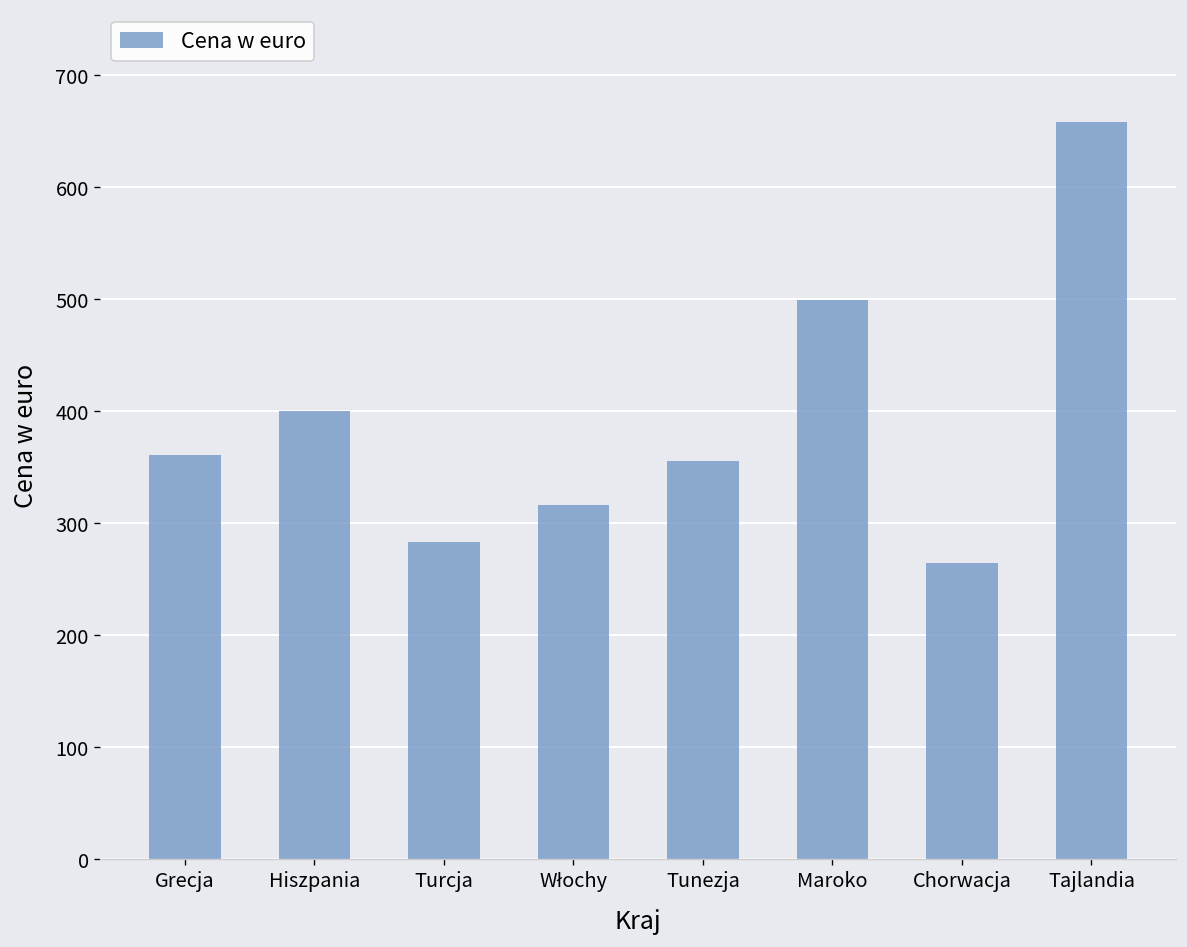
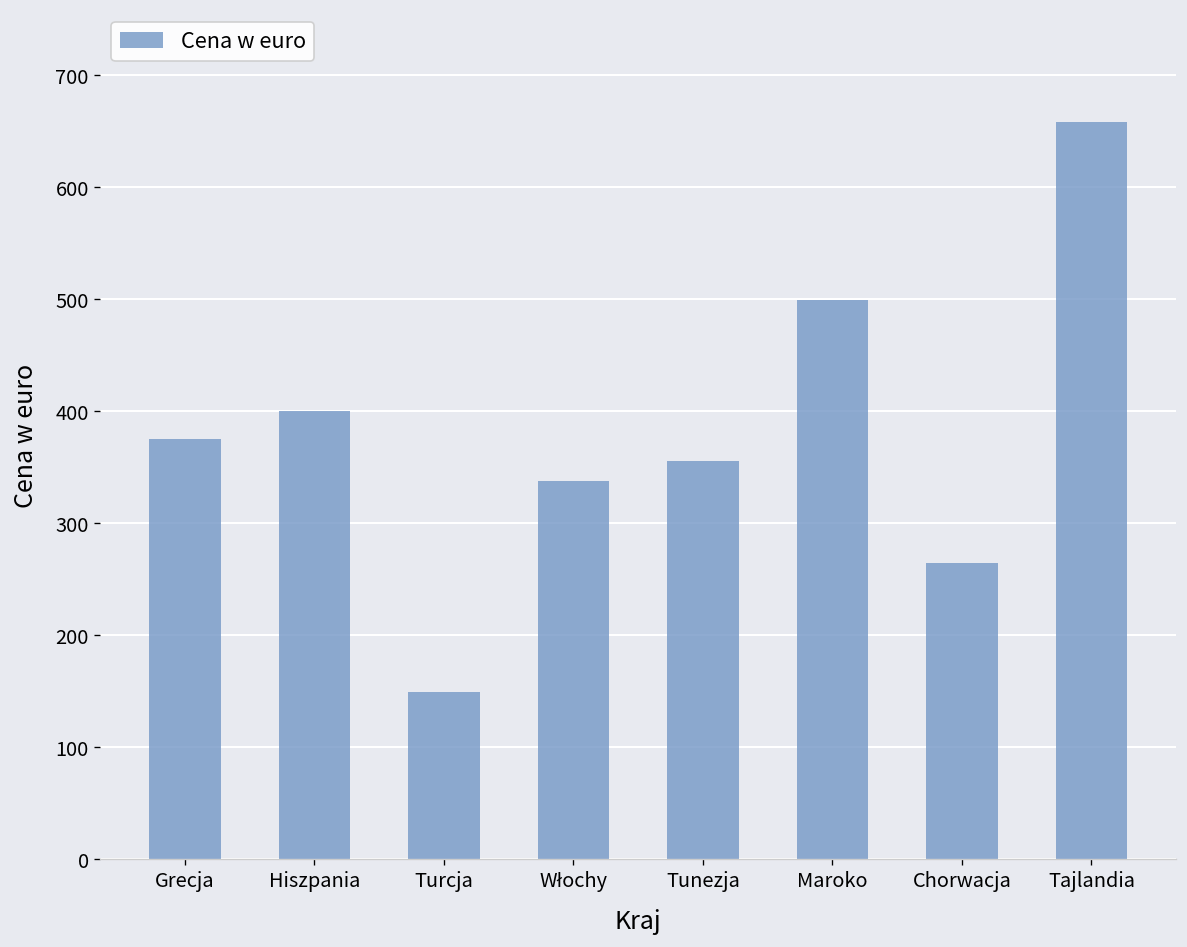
  {
-   "Grecja": 360,
+   "Grecja": 380,
    "Hiszpania": 400,
-   "Turcja": 280,
-   "Włochy": 320,
+   "Turcja": 150,
+   "Włochy": 340,
    "Tunezja": 360,
    "Maroko": 500,
    "Chorwacja": 260,
    "Tajlandia": 660
  }
